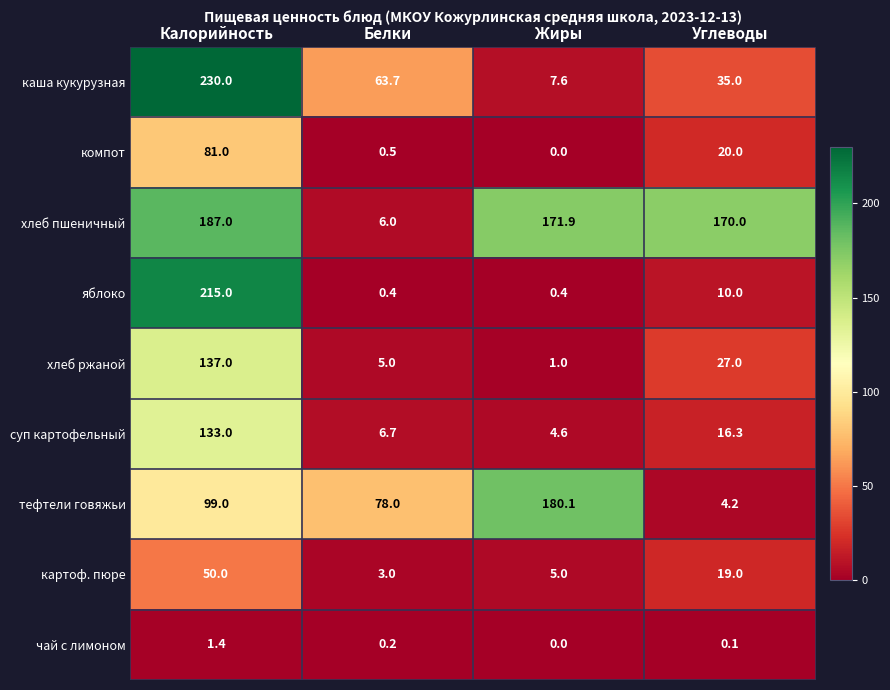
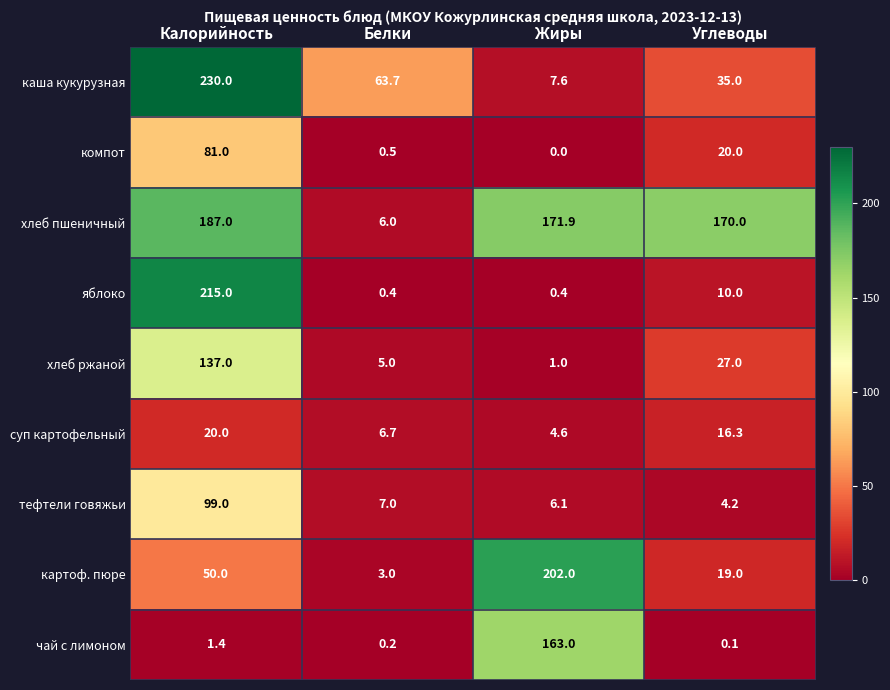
  {
    "каша кукурузная": {
      "Калорийность": 230.0,
      "Белки": 63.7,
      "Жиры": 7.6,
      "Углеводы": 35.0
    },
    "компот": {
      "Калорийность": 81.0,
      "Белки": 0.5,
      "Жиры": 0.0,
      "Углеводы": 20.0
    },
    "хлеб пшеничный": {
      "Калорийность": 187.0,
      "Белки": 6.0,
      "Жиры": 171.9,
      "Углеводы": 170.0
    },
    "яблоко": {
      "Калорийность": 215.0,
      "Белки": 0.4,
      "Жиры": 0.4,
      "Углеводы": 10.0
    },
    "хлеб ржаной": {
      "Калорийность": 137.0,
      "Белки": 5.0,
      "Жиры": 1.0,
      "Углеводы": 27.0
    },
    "суп картофельный": {
-     "Калорийность": 133.0,
+     "Калорийность": 20.0,
      "Белки": 6.7,
      "Жиры": 4.6,
      "Углеводы": 16.3
    },
    "тефтели говяжьи": {
      "Калорийность": 99.0,
-     "Белки": 78.0,
-     "Жиры": 180.1,
+     "Белки": 7.0,
+     "Жиры": 6.1,
      "Углеводы": 4.2
    },
    "картоф. пюре": {
      "Калорийность": 50.0,
      "Белки": 3.0,
-     "Жиры": 5.0,
+     "Жиры": 202.0,
      "Углеводы": 19.0
    },
    "чай с лимоном": {
      "Калорийность": 1.4,
      "Белки": 0.2,
-     "Жиры": 0.0,
+     "Жиры": 163.0,
      "Углеводы": 0.1
    }
  }
